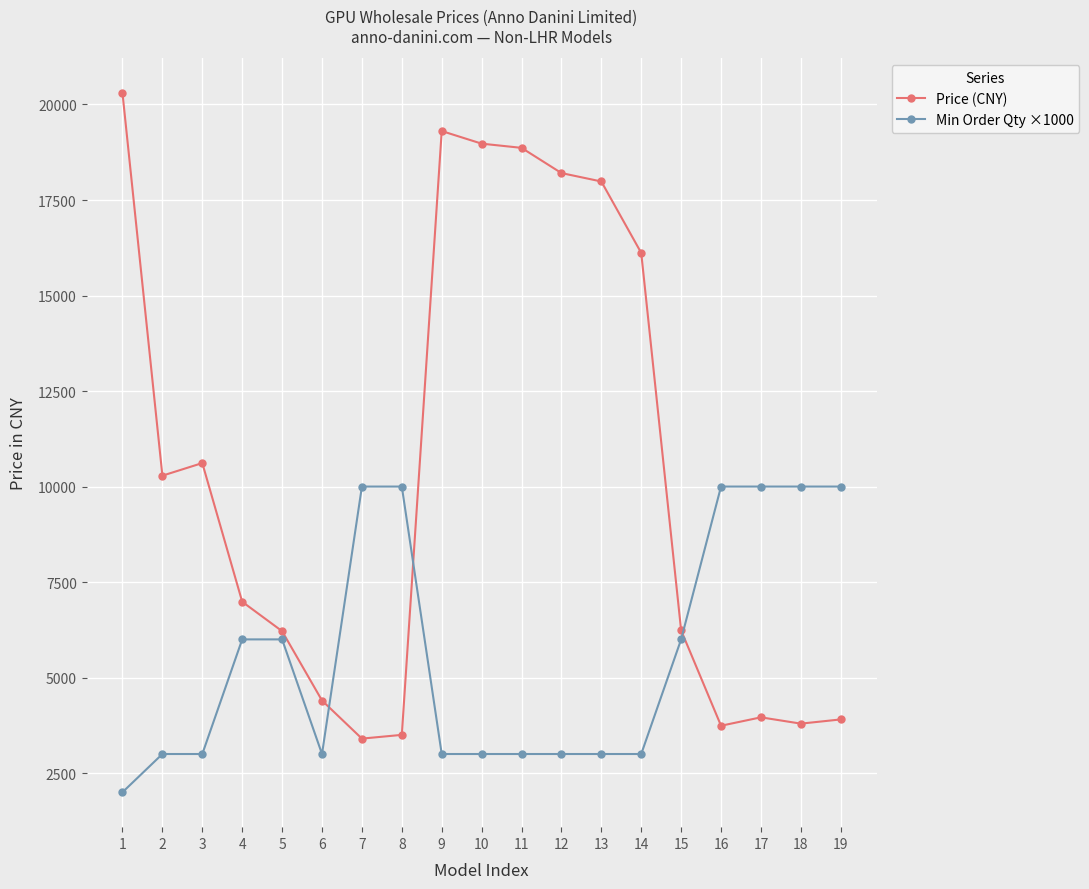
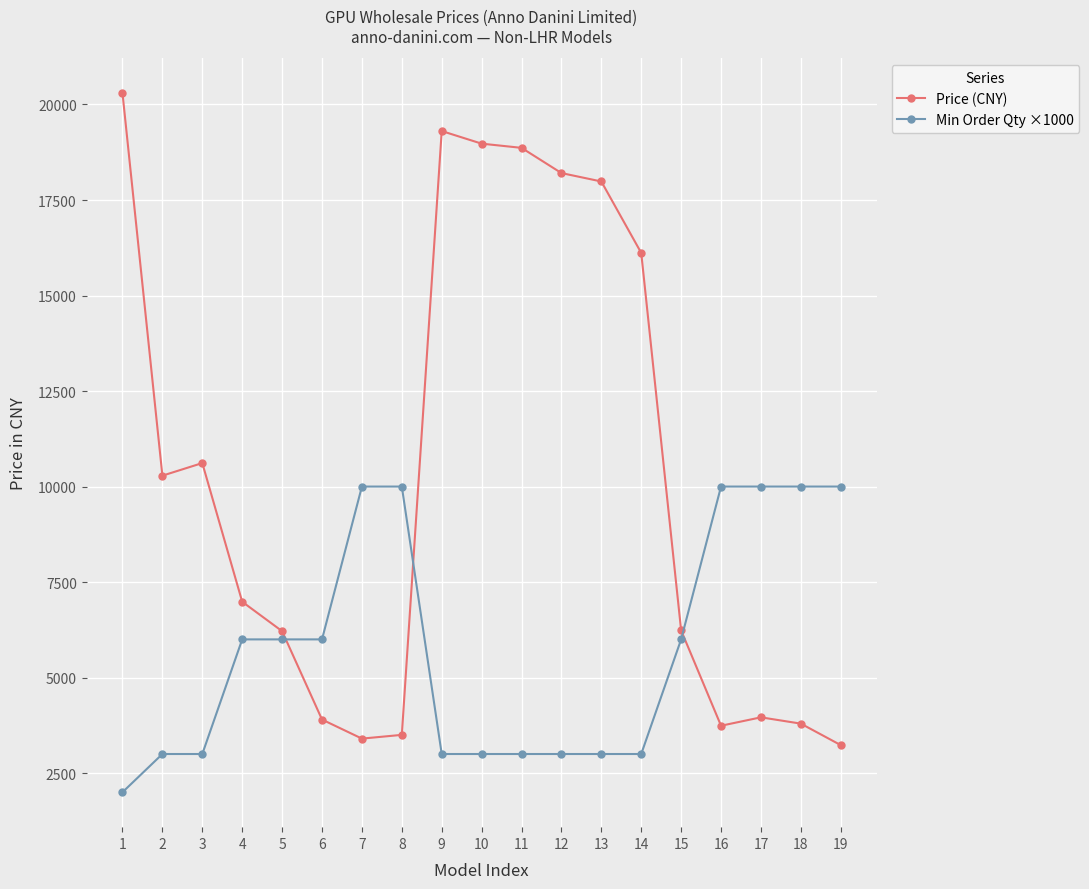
  {
    "Price (CNY)": {
      "1": 20300,
      "2": 10300,
      "3": 10600,
      "4": 7000,
      "5": 6200,
-     "6": 4400,
+     "6": 3900,
      "7": 3400,
      "8": 3500,
      "9": 19300,
      "10": 19000,
      "11": 18900,
      "12": 18200,
      "13": 18000,
      "14": 16100,
      "15": 6200,
      "16": 3700,
      "17": 4000,
      "18": 3800,
-     "19": 3900
+     "19": 3200
    },
    "Min Order Qty ×1000": {
      "1": 2000,
      "2": 3000,
      "3": 3000,
      "4": 6000,
      "5": 6000,
-     "6": 3000,
+     "6": 6000,
      "7": 10000,
      "8": 10000,
      "9": 3000,
      "10": 3000,
      "11": 3000,
      "12": 3000,
      "13": 3000,
      "14": 3000,
      "15": 6000,
      "16": 10000,
      "17": 10000,
      "18": 10000,
      "19": 10000
    }
  }
